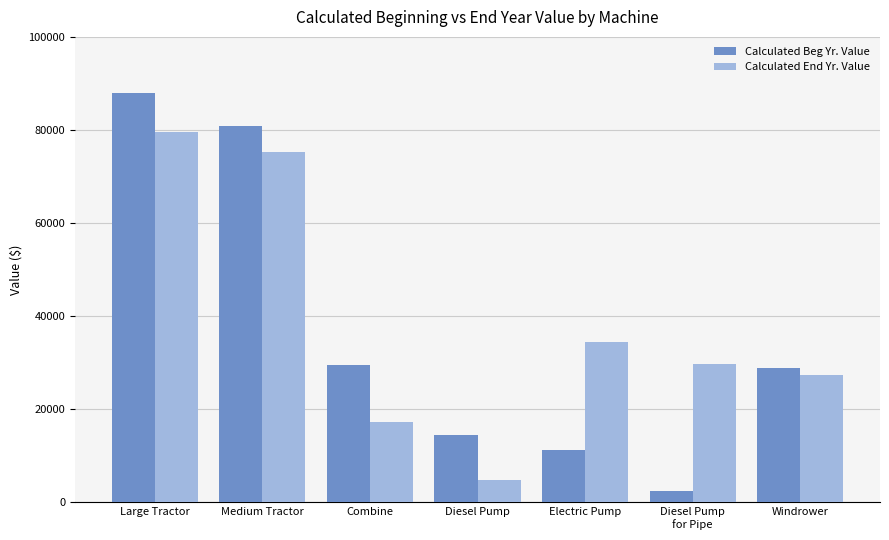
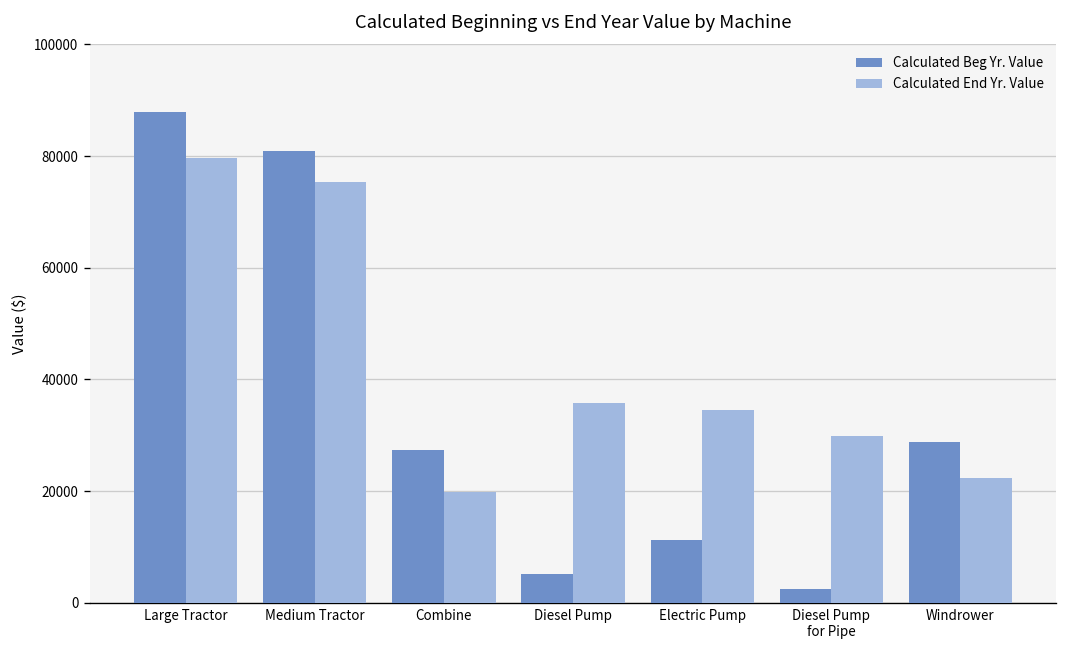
  {
    "Calculated Beg Yr. Value": {
      "Large Tractor": 88000,
      "Medium Tractor": 81000,
-     "Combine": 29000,
-     "Diesel Pump": 14000,
+     "Combine": 27000,
+     "Diesel Pump": 5000,
      "Electric Pump": 11000,
      "Diesel Pump for Pipe": 2000,
      "Windrower": 29000
    },
    "Calculated End Yr. Value": {
      "Large Tractor": 80000,
      "Medium Tractor": 75000,
-     "Combine": 17000,
-     "Diesel Pump": 5000,
+     "Combine": 20000,
+     "Diesel Pump": 36000,
      "Electric Pump": 35000,
      "Diesel Pump for Pipe": 30000,
-     "Windrower": 27000
+     "Windrower": 22000
    }
  }
